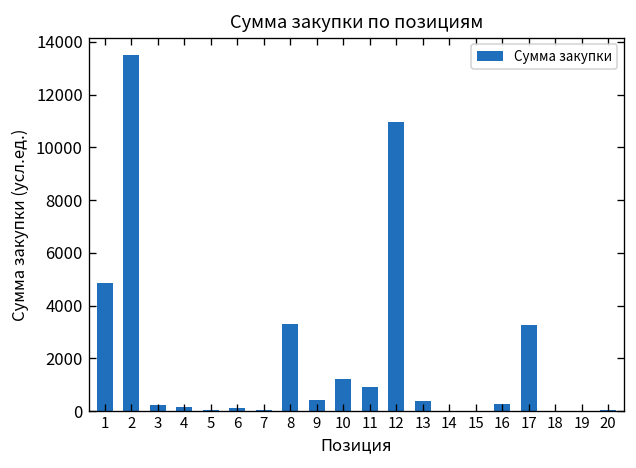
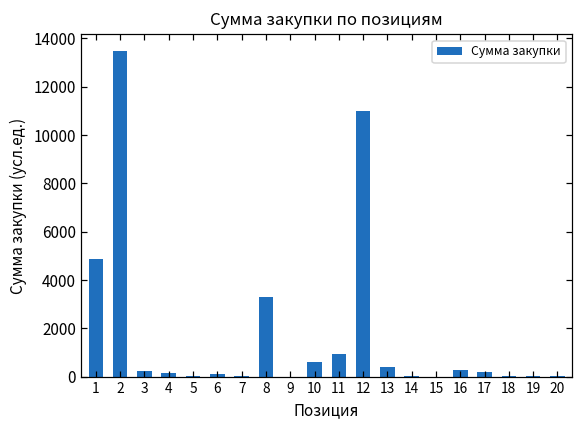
  {
    "1": 4900,
    "2": 13500,
    "3": 200,
    "4": 200,
    "8": 3300,
-   "9": 400,
-   "10": 1200,
+   "9": 0,
+   "10": 600,
    "11": 900,
    "12": 11000,
    "13": 400,
    "16": 300,
-   "17": 3300
+   "17": 200
  }
